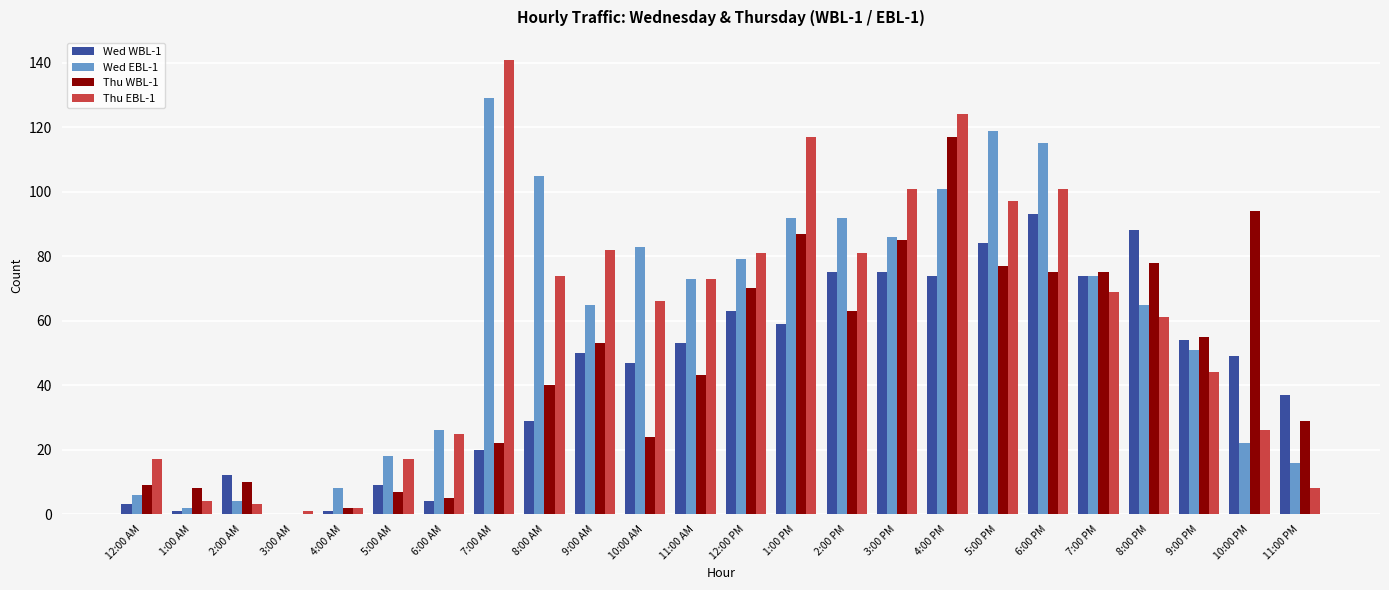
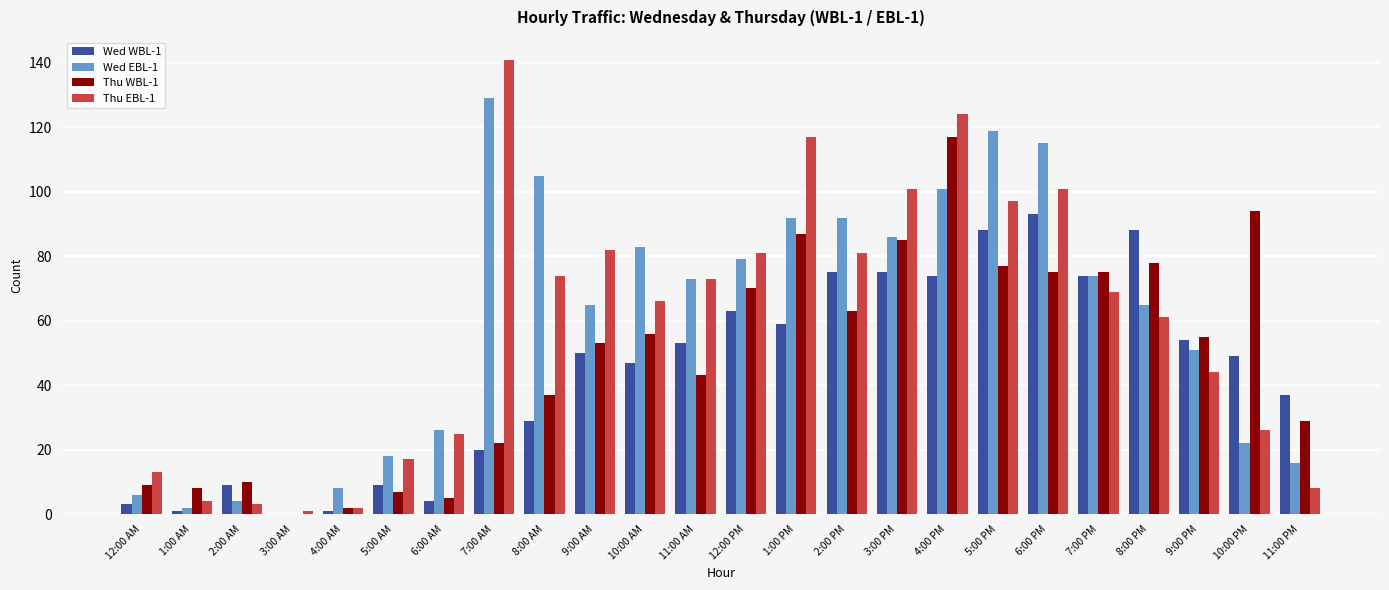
  {
    "Wed WBL-1": {
      "12:00 AM": 3,
      "1:00 AM": 1,
-     "2:00 AM": 12,
+     "2:00 AM": 9,
      "3:00 AM": 0,
      "4:00 AM": 1,
      "5:00 AM": 9,
      "6:00 AM": 4,
      "7:00 AM": 20,
      "8:00 AM": 29,
      "9:00 AM": 50,
      "10:00 AM": 47,
      "11:00 AM": 53,
      "12:00 PM": 63,
      "1:00 PM": 59,
      "2:00 PM": 75,
      "3:00 PM": 75,
      "4:00 PM": 74,
-     "5:00 PM": 84,
+     "5:00 PM": 88,
      "6:00 PM": 93,
      "7:00 PM": 74,
      "8:00 PM": 88,
      "9:00 PM": 54,
      "10:00 PM": 49,
      "11:00 PM": 37
    },
    "Wed EBL-1": {
      "12:00 AM": 6,
      "1:00 AM": 2,
      "2:00 AM": 4,
      "3:00 AM": 0,
      "4:00 AM": 8,
      "5:00 AM": 18,
      "6:00 AM": 26,
      "7:00 AM": 129,
      "8:00 AM": 105,
      "9:00 AM": 65,
      "10:00 AM": 83,
      "11:00 AM": 73,
      "12:00 PM": 79,
      "1:00 PM": 92,
      "2:00 PM": 92,
      "3:00 PM": 86,
      "4:00 PM": 101,
      "5:00 PM": 119,
      "6:00 PM": 115,
      "7:00 PM": 74,
      "8:00 PM": 65,
      "9:00 PM": 51,
      "10:00 PM": 22,
      "11:00 PM": 16
    },
    "Thu WBL-1": {
      "12:00 AM": 9,
      "1:00 AM": 8,
      "2:00 AM": 10,
      "3:00 AM": 0,
      "4:00 AM": 2,
      "5:00 AM": 7,
      "6:00 AM": 5,
      "7:00 AM": 22,
-     "8:00 AM": 40,
+     "8:00 AM": 37,
      "9:00 AM": 53,
-     "10:00 AM": 24,
+     "10:00 AM": 56,
      "11:00 AM": 43,
      "12:00 PM": 70,
      "1:00 PM": 87,
      "2:00 PM": 63,
      "3:00 PM": 85,
      "4:00 PM": 117,
      "5:00 PM": 77,
      "6:00 PM": 75,
      "7:00 PM": 75,
      "8:00 PM": 78,
      "9:00 PM": 55,
      "10:00 PM": 94,
      "11:00 PM": 29
    },
    "Thu EBL-1": {
-     "12:00 AM": 17,
+     "12:00 AM": 13,
      "1:00 AM": 4,
      "2:00 AM": 3,
      "3:00 AM": 1,
      "4:00 AM": 2,
      "5:00 AM": 17,
      "6:00 AM": 25,
      "7:00 AM": 141,
      "8:00 AM": 74,
      "9:00 AM": 82,
      "10:00 AM": 66,
      "11:00 AM": 73,
      "12:00 PM": 81,
      "1:00 PM": 117,
      "2:00 PM": 81,
      "3:00 PM": 101,
      "4:00 PM": 124,
      "5:00 PM": 97,
      "6:00 PM": 101,
      "7:00 PM": 69,
      "8:00 PM": 61,
      "9:00 PM": 44,
      "10:00 PM": 26,
      "11:00 PM": 8
    }
  }
